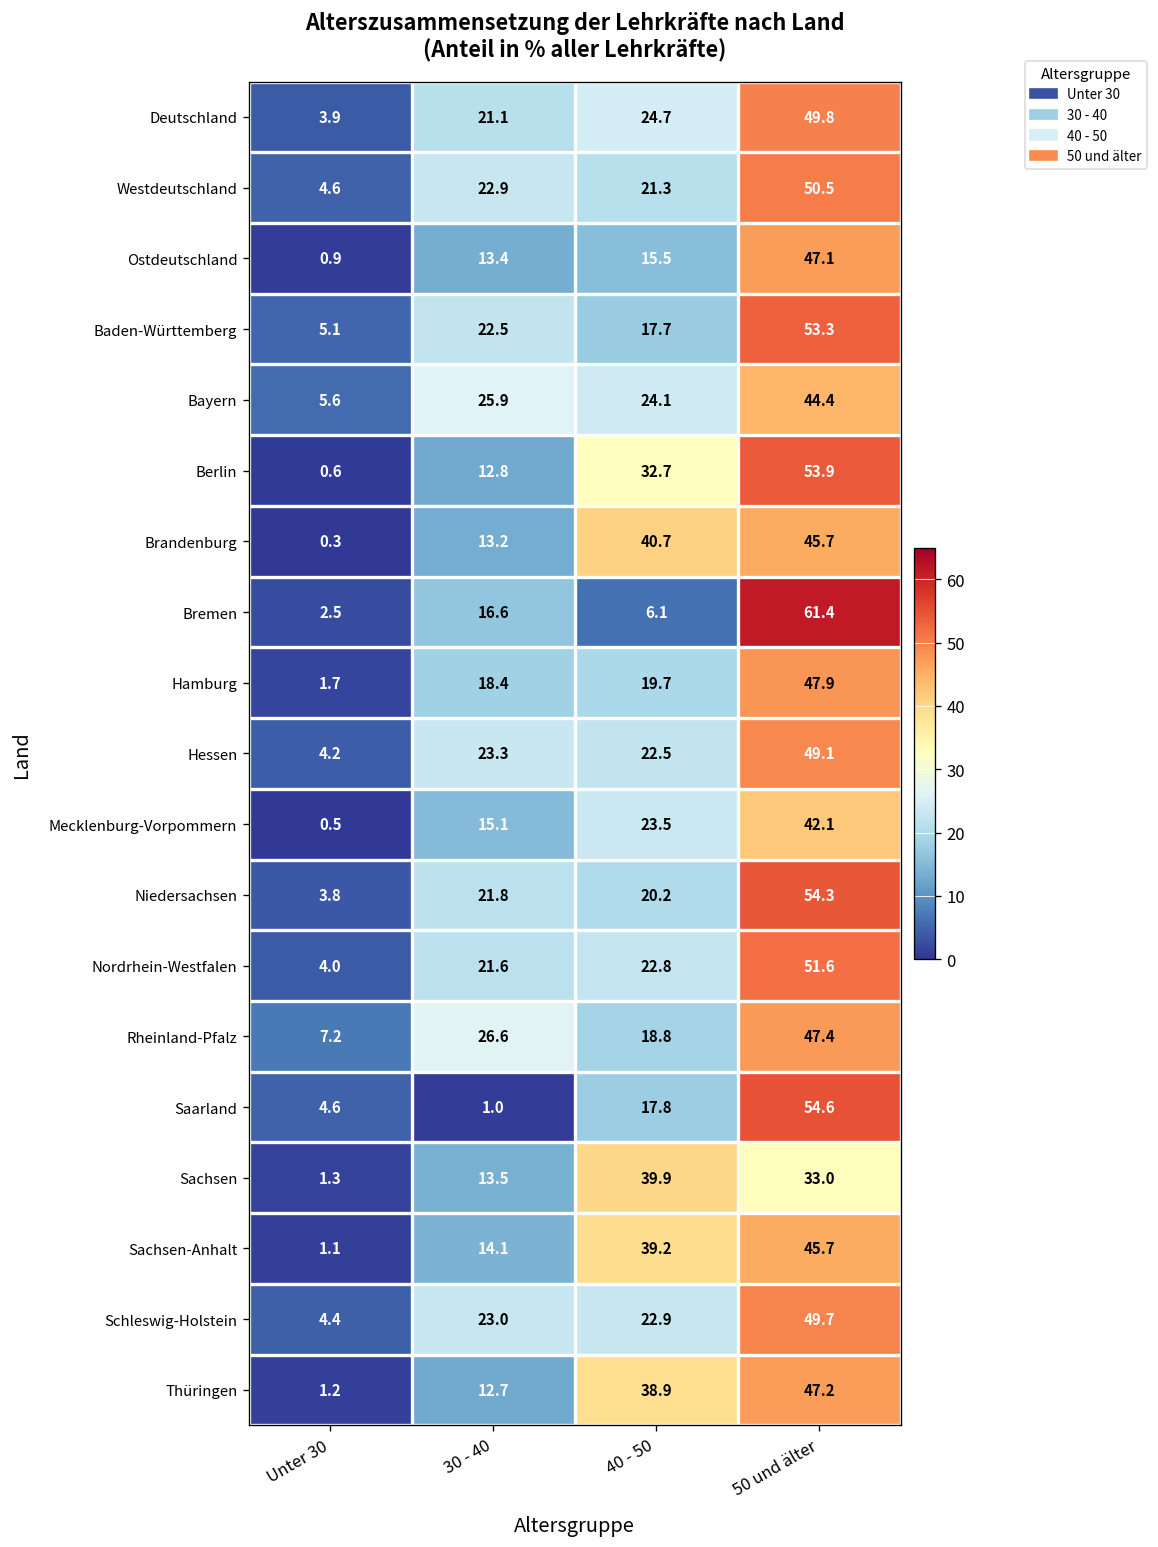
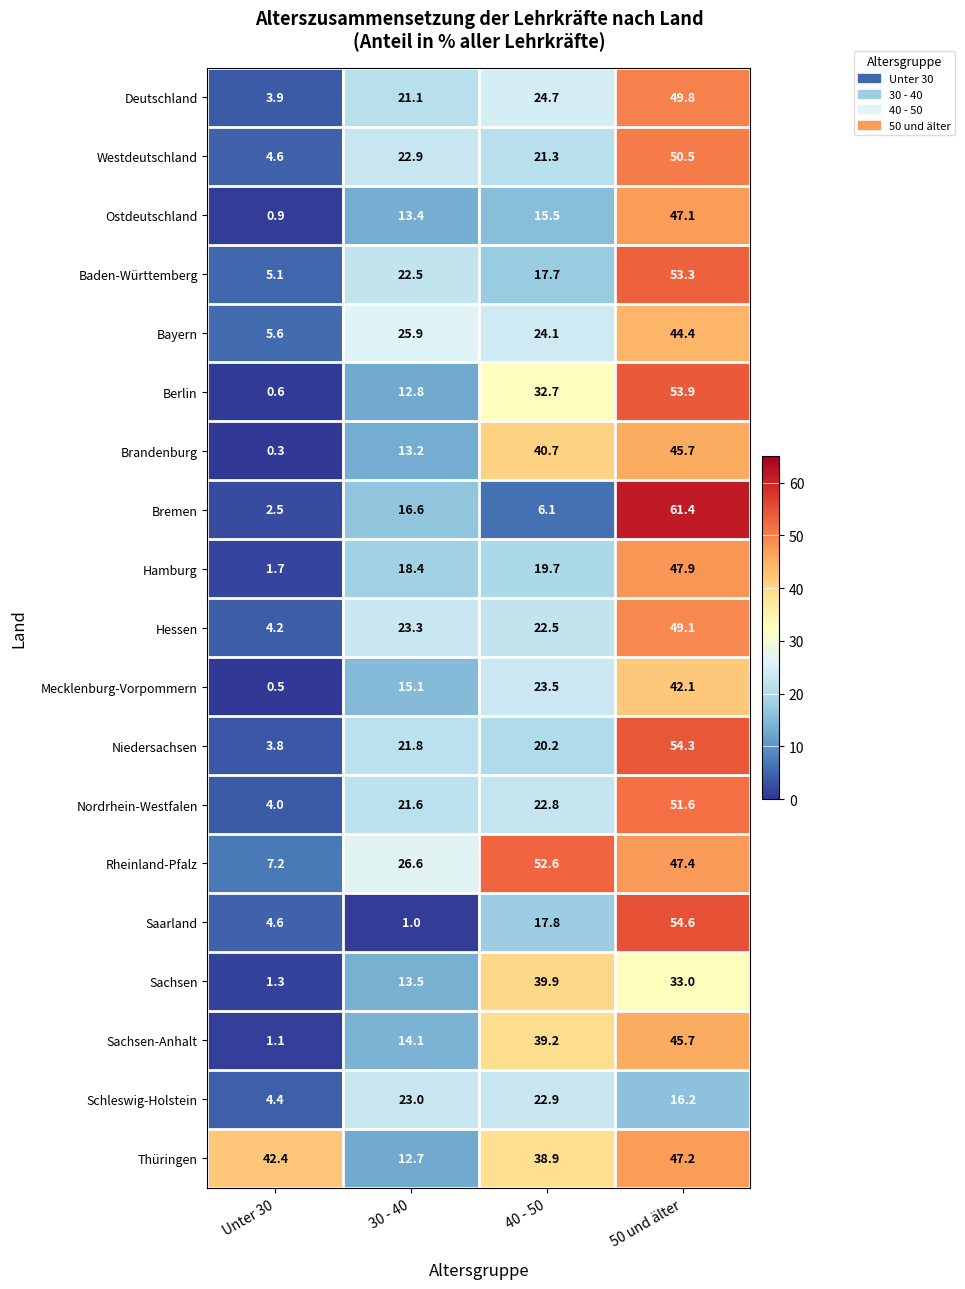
  {
    "Deutschland": {
      "Unter 30": 3.9,
      "30 - 40": 21.1,
      "40 - 50": 24.7,
      "50 und älter": 49.8
    },
    "Westdeutschland": {
      "Unter 30": 4.6,
      "30 - 40": 22.9,
      "40 - 50": 21.3,
      "50 und älter": 50.5
    },
    "Ostdeutschland": {
      "Unter 30": 0.9,
      "30 - 40": 13.4,
      "40 - 50": 15.5,
      "50 und älter": 47.1
    },
    "Baden-Württemberg": {
      "Unter 30": 5.1,
      "30 - 40": 22.5,
      "40 - 50": 17.7,
      "50 und älter": 53.3
    },
    "Bayern": {
      "Unter 30": 5.6,
      "30 - 40": 25.9,
      "40 - 50": 24.1,
      "50 und älter": 44.4
    },
    "Berlin": {
      "Unter 30": 0.6,
      "30 - 40": 12.8,
      "40 - 50": 32.7,
      "50 und älter": 53.9
    },
    "Brandenburg": {
      "Unter 30": 0.3,
      "30 - 40": 13.2,
      "40 - 50": 40.7,
      "50 und älter": 45.7
    },
    "Bremen": {
      "Unter 30": 2.5,
      "30 - 40": 16.6,
      "40 - 50": 6.1,
      "50 und älter": 61.4
    },
    "Hamburg": {
      "Unter 30": 1.7,
      "30 - 40": 18.4,
      "40 - 50": 19.7,
      "50 und älter": 47.9
    },
    "Hessen": {
      "Unter 30": 4.2,
      "30 - 40": 23.3,
      "40 - 50": 22.5,
      "50 und älter": 49.1
    },
    "Mecklenburg-Vorpommern": {
      "Unter 30": 0.5,
      "30 - 40": 15.1,
      "40 - 50": 23.5,
      "50 und älter": 42.1
    },
    "Niedersachsen": {
      "Unter 30": 3.8,
      "30 - 40": 21.8,
      "40 - 50": 20.2,
      "50 und älter": 54.3
    },
    "Nordrhein-Westfalen": {
      "Unter 30": 4.0,
      "30 - 40": 21.6,
      "40 - 50": 22.8,
      "50 und älter": 51.6
    },
    "Rheinland-Pfalz": {
      "Unter 30": 7.2,
      "30 - 40": 26.6,
-     "40 - 50": 18.8,
+     "40 - 50": 52.6,
      "50 und älter": 47.4
    },
    "Saarland": {
      "Unter 30": 4.6,
      "30 - 40": 1.0,
      "40 - 50": 17.8,
      "50 und älter": 54.6
    },
    "Sachsen": {
      "Unter 30": 1.3,
      "30 - 40": 13.5,
      "40 - 50": 39.9,
      "50 und älter": 33.0
    },
    "Sachsen-Anhalt": {
      "Unter 30": 1.1,
      "30 - 40": 14.1,
      "40 - 50": 39.2,
      "50 und älter": 45.7
    },
    "Schleswig-Holstein": {
      "Unter 30": 4.4,
      "30 - 40": 23.0,
      "40 - 50": 22.9,
-     "50 und älter": 49.7
+     "50 und älter": 16.2
    },
    "Thüringen": {
-     "Unter 30": 1.2,
+     "Unter 30": 42.4,
      "30 - 40": 12.7,
      "40 - 50": 38.9,
      "50 und älter": 47.2
    }
  }
